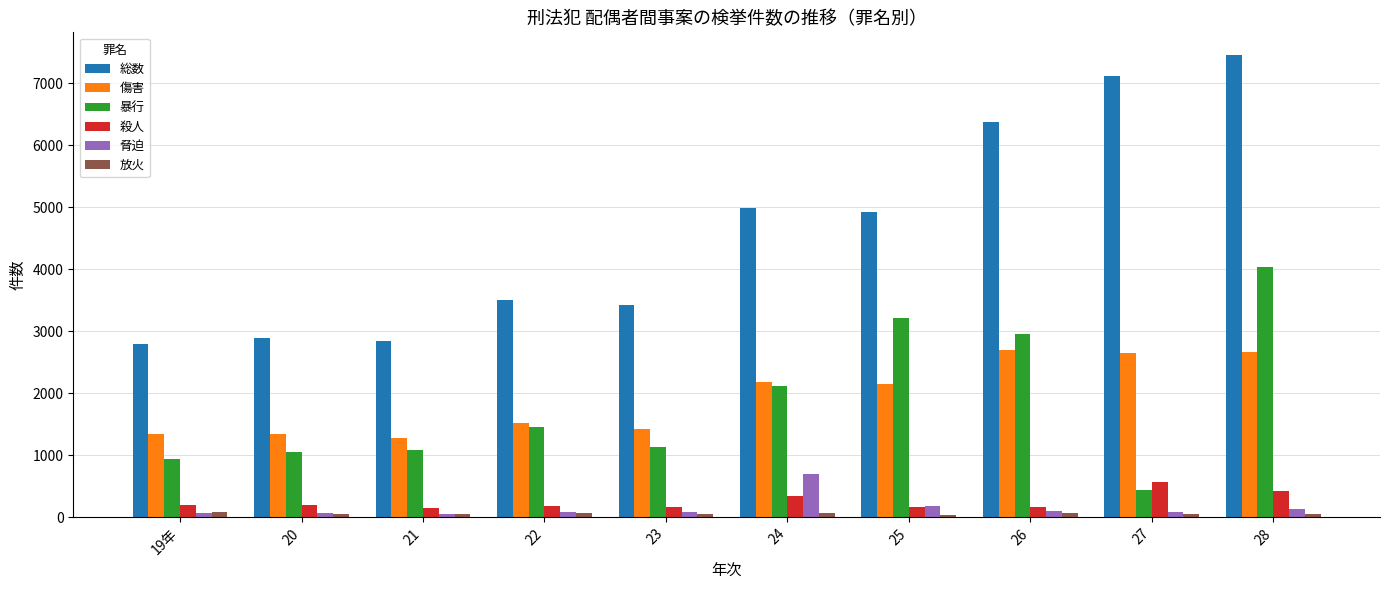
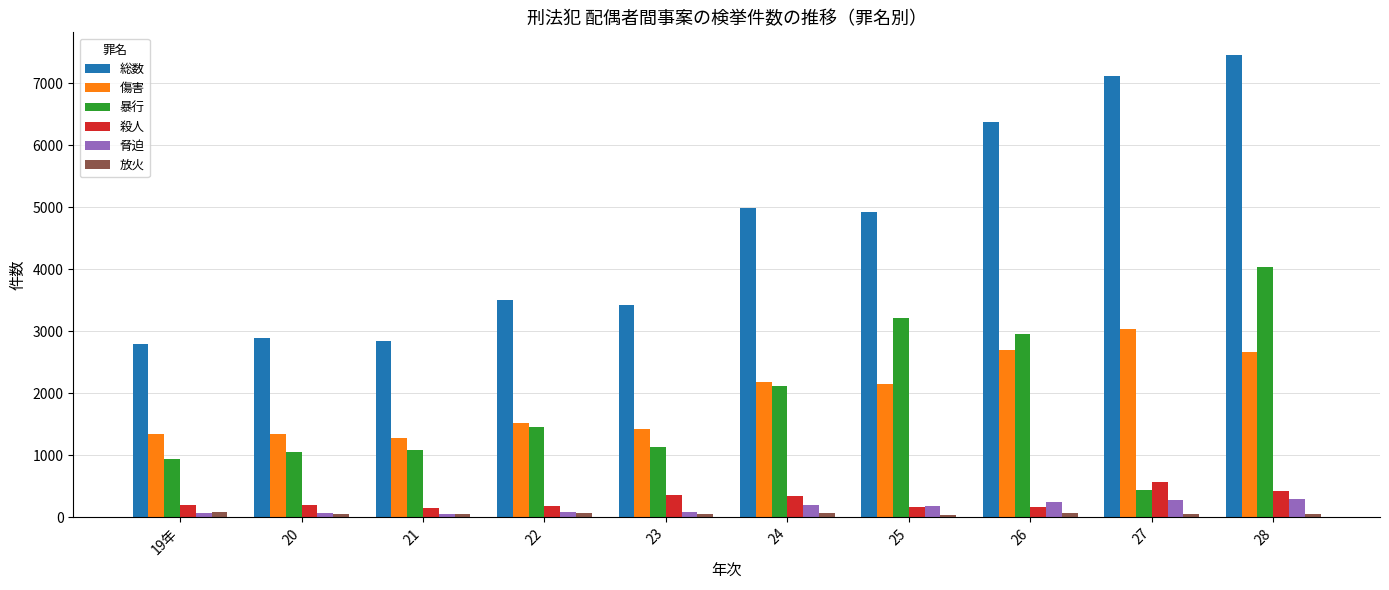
  {
    "総数": {
      "19年": 2800,
      "20": 2900,
      "21": 2800,
      "22": 3500,
      "23": 3400,
      "24": 5000,
      "25": 4900,
      "26": 6400,
      "27": 7100,
      "28": 7500
    },
    "傷害": {
      "19年": 1300,
      "20": 1300,
      "21": 1300,
      "22": 1500,
      "23": 1400,
      "24": 2200,
      "25": 2200,
      "26": 2700,
-     "27": 2700,
+     "27": 3000,
      "28": 2700
    },
    "暴行": {
      "19年": 900,
      "20": 1000,
      "21": 1100,
      "22": 1500,
      "23": 1100,
      "24": 2100,
      "25": 3200,
      "26": 3000,
      "27": 400,
      "28": 4000
    },
    "殺人": {
      "19年": 200,
      "20": 200,
      "21": 200,
      "22": 200,
-     "23": 200,
+     "23": 300,
      "24": 300,
      "25": 200,
      "26": 200,
      "27": 600,
      "28": 400
    },
    "脅迫": {
      "19年": 100,
      "20": 100,
      "21": 100,
      "22": 100,
      "23": 100,
-     "24": 700,
+     "24": 200,
      "25": 200,
-     "26": 100,
-     "27": 100,
-     "28": 100
+     "26": 200,
+     "27": 300,
+     "28": 300
    },
    "放火": {
      "19年": 100,
      "20": 0,
      "21": 100,
      "22": 100,
      "23": 100,
      "24": 100,
      "26": 100,
      "27": 100,
      "28": 100
    }
  }
